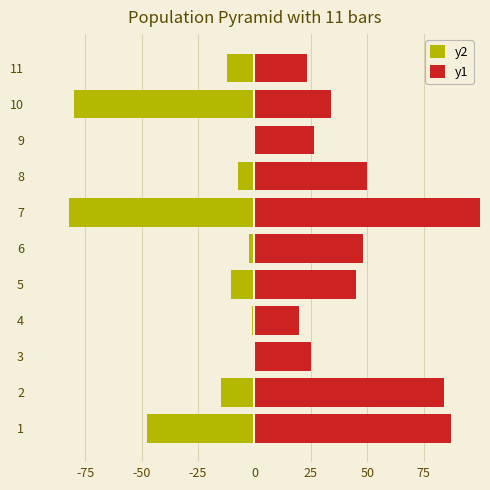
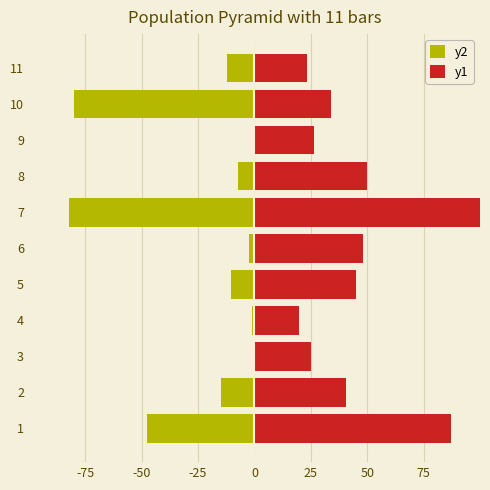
  {
    "y2": {
      "11": -12,
      "10": -80,
      "8": -7,
      "7": -82,
      "6": -2,
      "5": -10,
      "4": -1,
      "3": 0,
      "2": -15,
      "1": -48
    },
    "y1": {
      "11": 23,
      "10": 34,
      "9": 26,
      "8": 50,
      "6": 48,
      "5": 45,
      "4": 20,
      "3": 25,
-     "2": 84,
+     "2": 40,
      "1": 87
    }
  }
